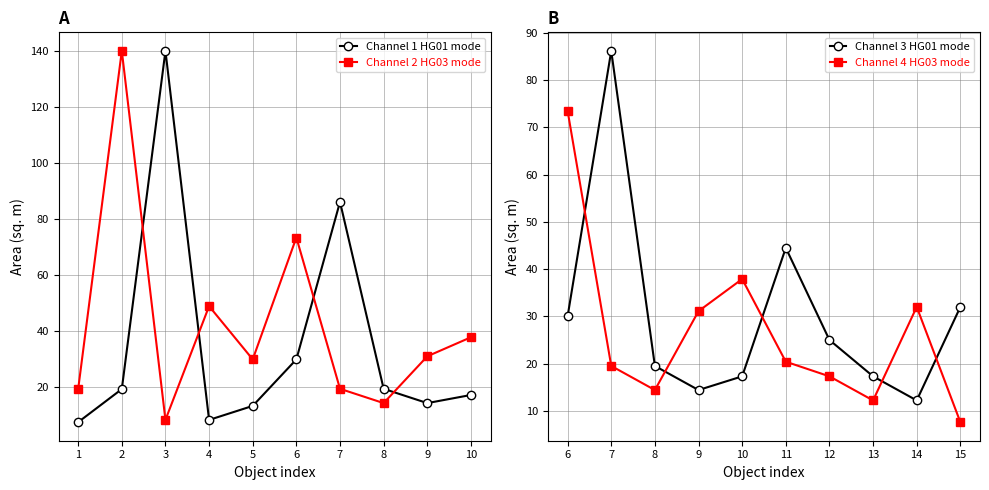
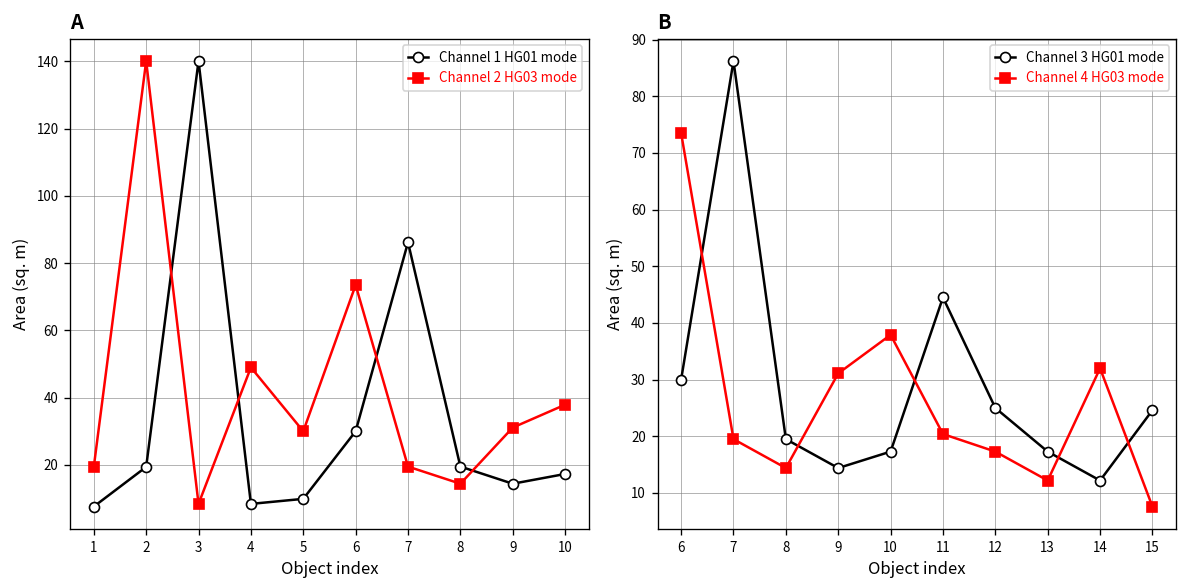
  {
    "A": {
      "Channel 1 HG01 mode": {
        "1": 8,
        "2": 19,
        "3": 140,
        "4": 8,
-       "5": 13,
+       "5": 10,
        "6": 30,
        "7": 86,
        "8": 20,
        "9": 14,
        "10": 17
      },
      "Channel 2 HG03 mode": {
        "1": 19,
        "2": 140,
        "3": 8,
        "4": 49,
        "5": 30,
        "6": 74,
        "7": 20,
        "8": 14,
        "9": 31,
        "10": 38
      }
    },
    "B": {
      "Channel 3 HG01 mode": {
        "6": 30,
        "7": 86,
        "8": 20,
        "9": 14,
        "10": 17,
        "11": 45,
        "12": 25,
        "13": 17,
        "14": 12,
-       "15": 32
+       "15": 25
      },
      "Channel 4 HG03 mode": {
        "6": 74,
        "7": 20,
        "8": 14,
        "9": 31,
        "10": 38,
        "11": 20,
        "12": 17,
        "13": 12,
        "14": 32,
        "15": 8
      }
    }
  }
